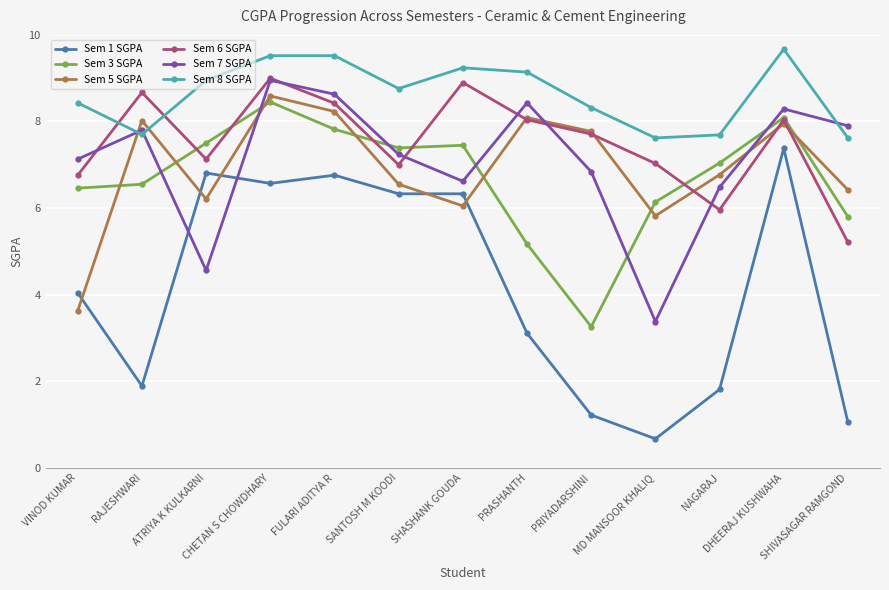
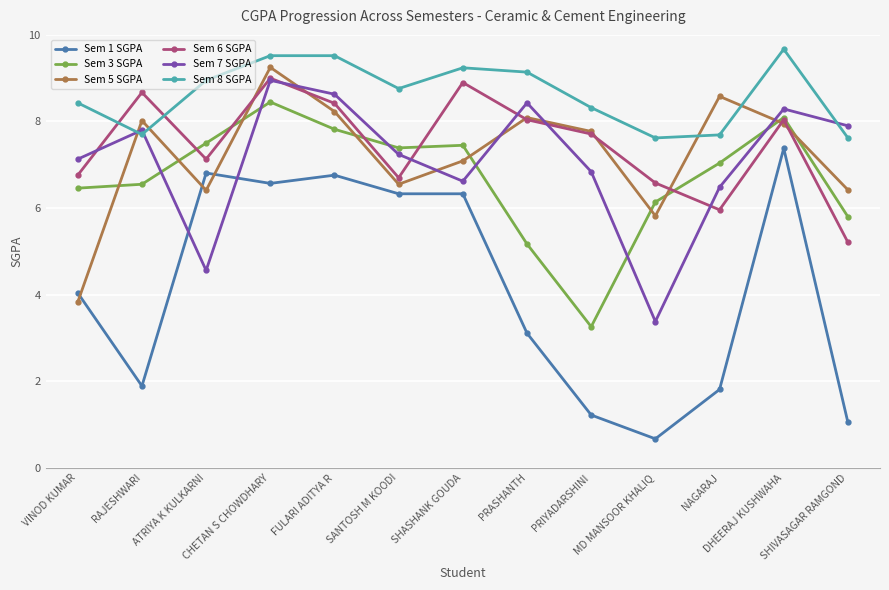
  {
    "Sem 3 SGPA": {
      "VINOD KUMAR": 6.5,
      "RAJESHWARI": 6.6,
      "ATRIYA K KULKARNI": 7.5,
      "CHETAN S CHOWDHARY": 8.5,
      "FULARI ADITYA R": 7.8,
      "SANTOSH M KOODI": 7.4,
      "SHASHANK GOUDA": 7.5,
      "PRASHANTH": 5.2,
      "PRIYADARSHINI": 3.3,
      "MD MANSOOR KHALIQ": 6.1,
      "NAGARAJ": 7.0,
      "SHIVASAGAR RAMGOND": 5.8
    },
    "Sem 5 SGPA": {
-     "VINOD KUMAR": 3.6,
+     "VINOD KUMAR": 3.8,
      "RAJESHWARI": 8.0,
-     "ATRIYA K KULKARNI": 6.2,
-     "CHETAN S CHOWDHARY": 8.6,
+     "ATRIYA K KULKARNI": 6.4,
+     "CHETAN S CHOWDHARY": 9.3,
      "FULARI ADITYA R": 8.2,
      "SANTOSH M KOODI": 6.6,
-     "SHASHANK GOUDA": 6.1,
+     "SHASHANK GOUDA": 7.1,
      "PRIYADARSHINI": 7.8,
      "MD MANSOOR KHALIQ": 5.8,
-     "NAGARAJ": 6.8,
+     "NAGARAJ": 8.6,
      "DHEERAJ KUSHWAHA": 8.0,
      "SHIVASAGAR RAMGOND": 6.4
    },
    "Sem 6 SGPA": {
      "VINOD KUMAR": 6.8,
      "RAJESHWARI": 8.7,
      "ATRIYA K KULKARNI": 7.1,
      "FULARI ADITYA R": 8.4,
-     "SANTOSH M KOODI": 7.0,
+     "SANTOSH M KOODI": 6.7,
      "SHASHANK GOUDA": 8.9,
      "PRIYADARSHINI": 7.7,
-     "MD MANSOOR KHALIQ": 7.0,
+     "MD MANSOOR KHALIQ": 6.6,
      "NAGARAJ": 6.0,
      "SHIVASAGAR RAMGOND": 5.2
    },
    "Sem 7 SGPA": {
      "VINOD KUMAR": 7.1,
      "RAJESHWARI": 7.8,
      "ATRIYA K KULKARNI": 4.6,
      "FULARI ADITYA R": 8.6,
      "SANTOSH M KOODI": 7.2,
      "SHASHANK GOUDA": 6.6,
      "PRASHANTH": 8.4,
      "PRIYADARSHINI": 6.8,
      "MD MANSOOR KHALIQ": 3.4,
      "NAGARAJ": 6.5,
      "DHEERAJ KUSHWAHA": 8.3,
      "SHIVASAGAR RAMGOND": 7.9
    }
  }
